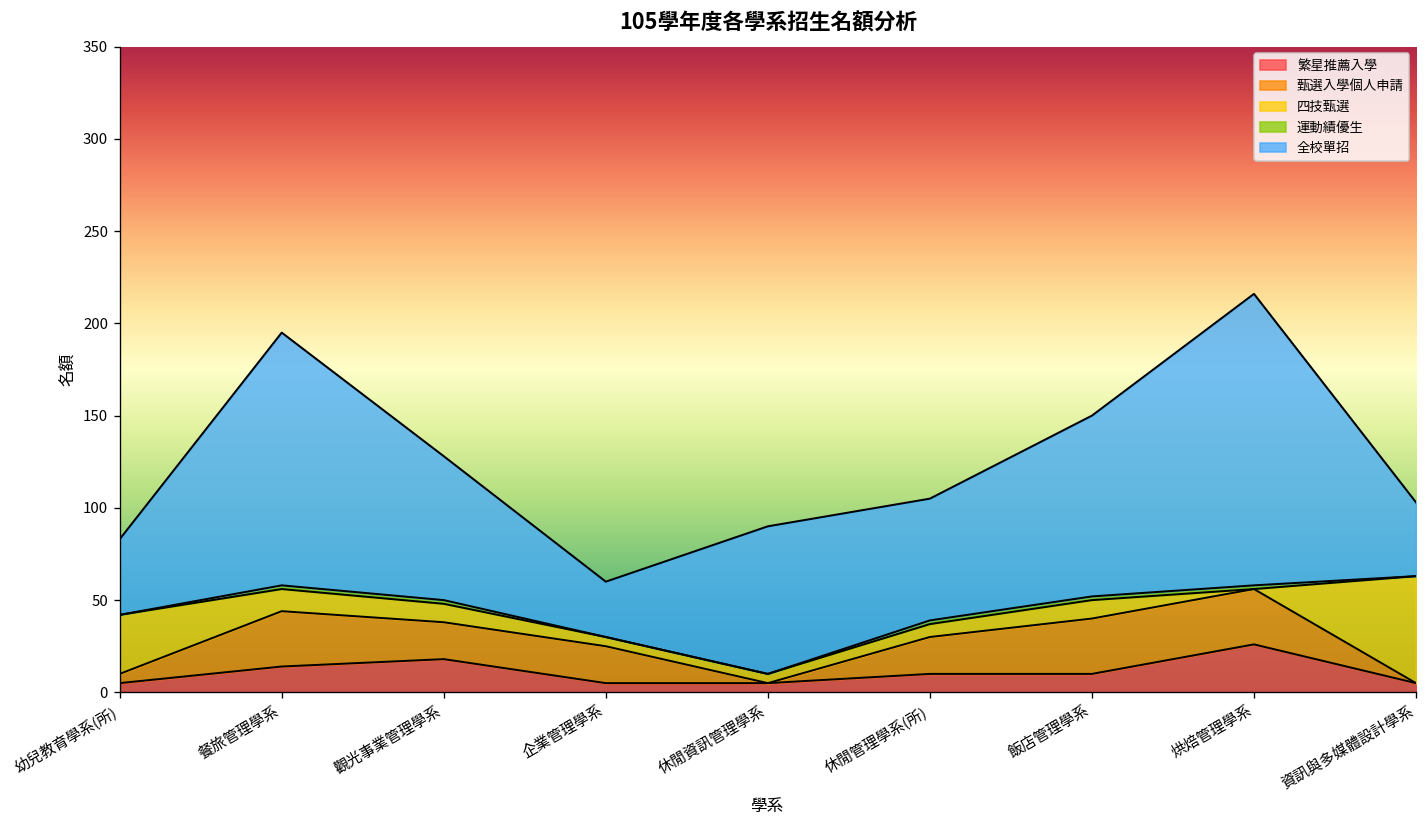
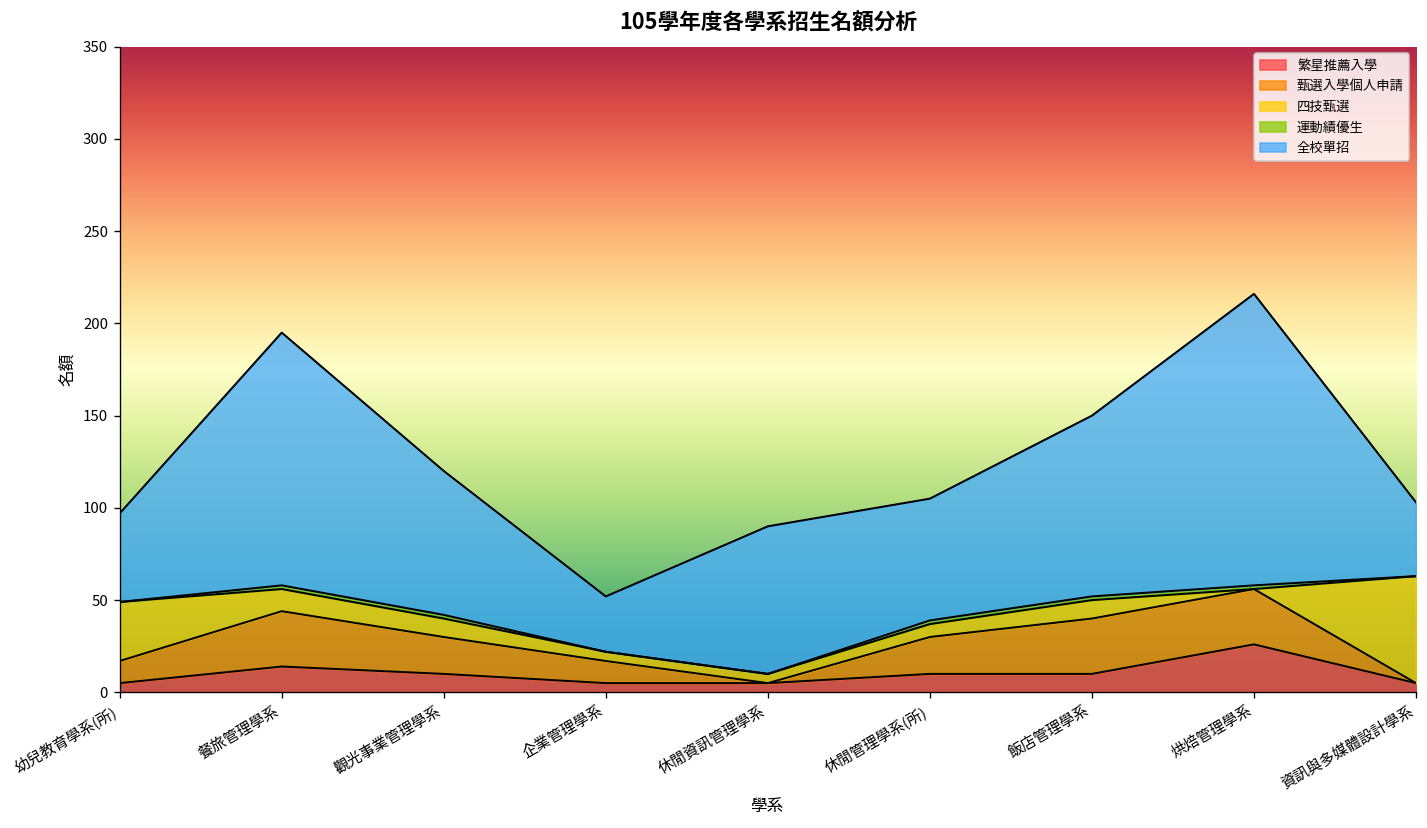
  {
    "繁星推薦入學": {
      "幼兒教育學系(所)": 5,
      "餐旅管理學系": 14,
-     "觀光事業管理學系": 18,
+     "觀光事業管理學系": 10,
      "企業管理學系": 5,
      "休閒管理學系(所)": 10,
      "飯店管理學系": 10,
      "烘焙管理學系": 26
    },
    "甄選入學個人申請": {
-     "幼兒教育學系(所)": 5,
+     "幼兒教育學系(所)": 12,
      "餐旅管理學系": 30,
      "觀光事業管理學系": 20,
-     "企業管理學系": 20,
+     "企業管理學系": 12,
      "休閒管理學系(所)": 20,
      "飯店管理學系": 30
    },
    "四技甄選": {
      "餐旅管理學系": 12,
      "觀光事業管理學系": 10,
      "休閒管理學系(所)": 7,
      "飯店管理學系": 10
    },
    "運動績優生": {
      "餐旅管理學系": 2,
      "觀光事業管理學系": 2,
      "休閒管理學系(所)": 2,
      "飯店管理學系": 2,
      "烘焙管理學系": 2
    },
    "全校單招": {
-     "幼兒教育學系(所)": 41,
+     "幼兒教育學系(所)": 48,
      "餐旅管理學系": 137,
      "觀光事業管理學系": 78,
      "企業管理學系": 30,
      "休閒資訊管理學系": 80,
      "休閒管理學系(所)": 66,
      "飯店管理學系": 98,
      "烘焙管理學系": 158,
      "資訊與多媒體設計學系": 40
    }
  }
